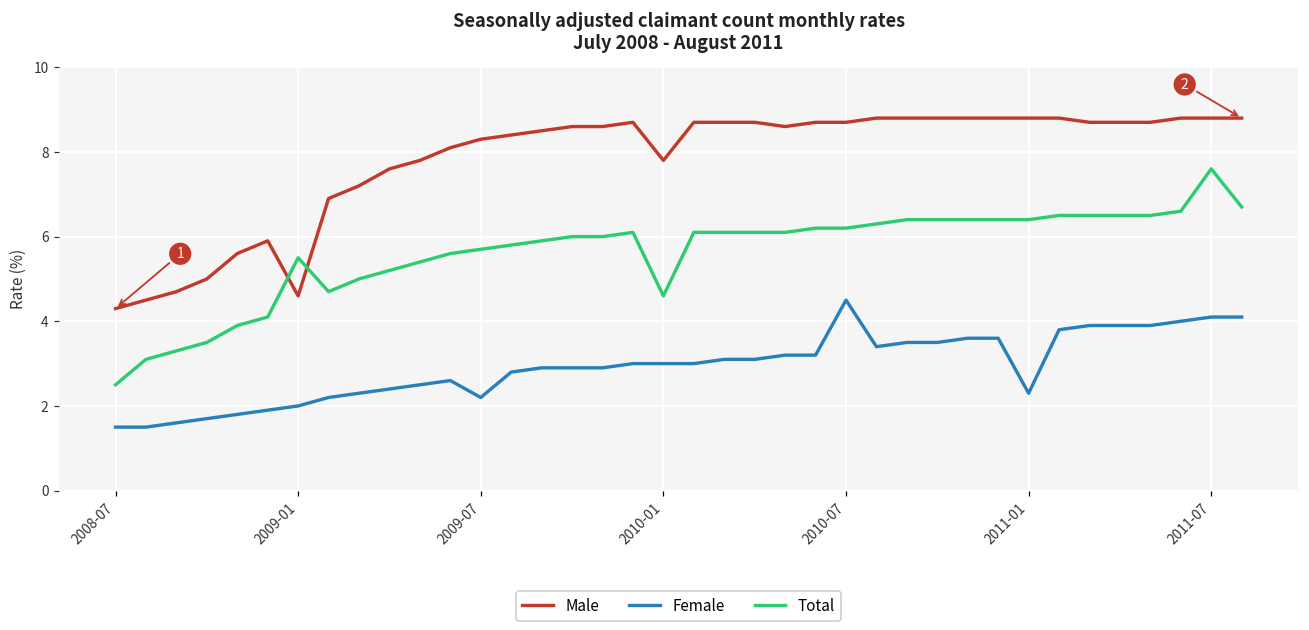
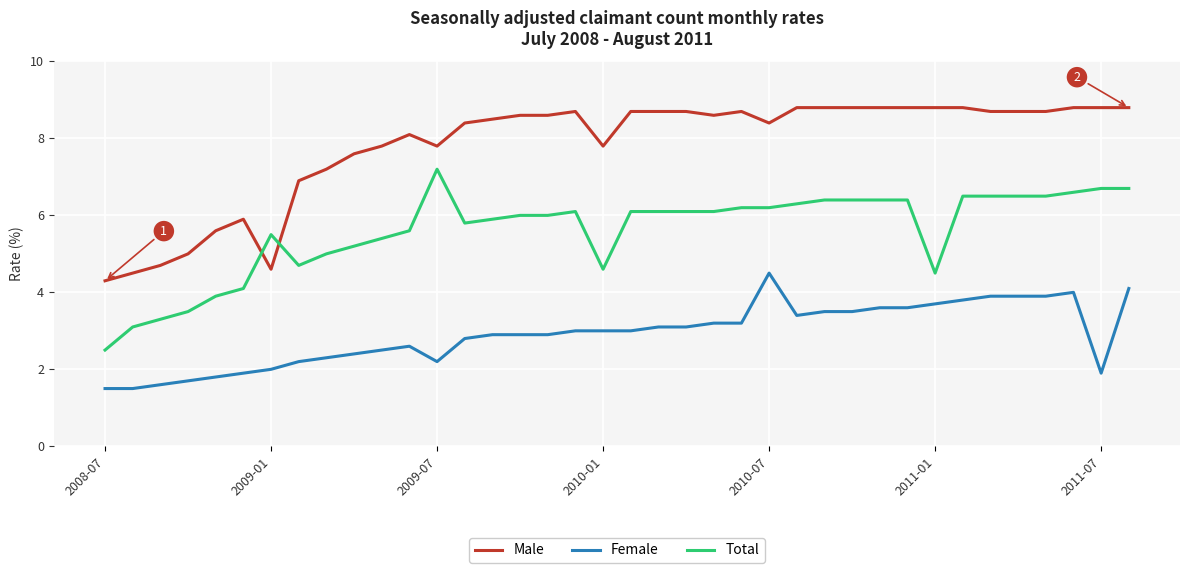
  {
    "Male": {
      "2008-07": 4.3,
      "2009-01": 4.6,
-     "2009-07": 8.3,
+     "2009-07": 7.8,
      "2010-01": 7.8,
-     "2010-07": 8.7,
+     "2010-07": 8.4,
      "2011-01": 8.8,
      "2011-07": 8.8
    },
    "Female": {
      "2008-07": 1.5,
      "2009-01": 2.0,
      "2009-07": 2.2,
      "2010-01": 3.0,
      "2010-07": 4.5,
-     "2011-01": 2.3,
-     "2011-07": 4.1
+     "2011-01": 3.7,
+     "2011-07": 1.9
    },
    "Total": {
      "2008-07": 2.5,
      "2009-01": 5.5,
-     "2009-07": 5.7,
+     "2009-07": 7.2,
      "2010-01": 4.6,
      "2010-07": 6.2,
-     "2011-01": 6.4,
-     "2011-07": 7.6
+     "2011-01": 4.5,
+     "2011-07": 6.7
    }
  }
